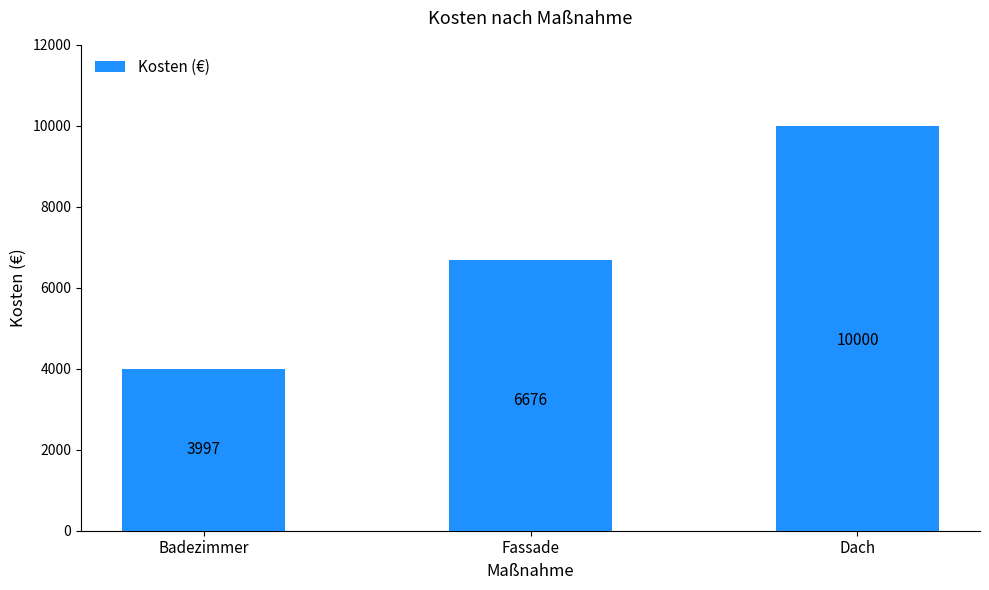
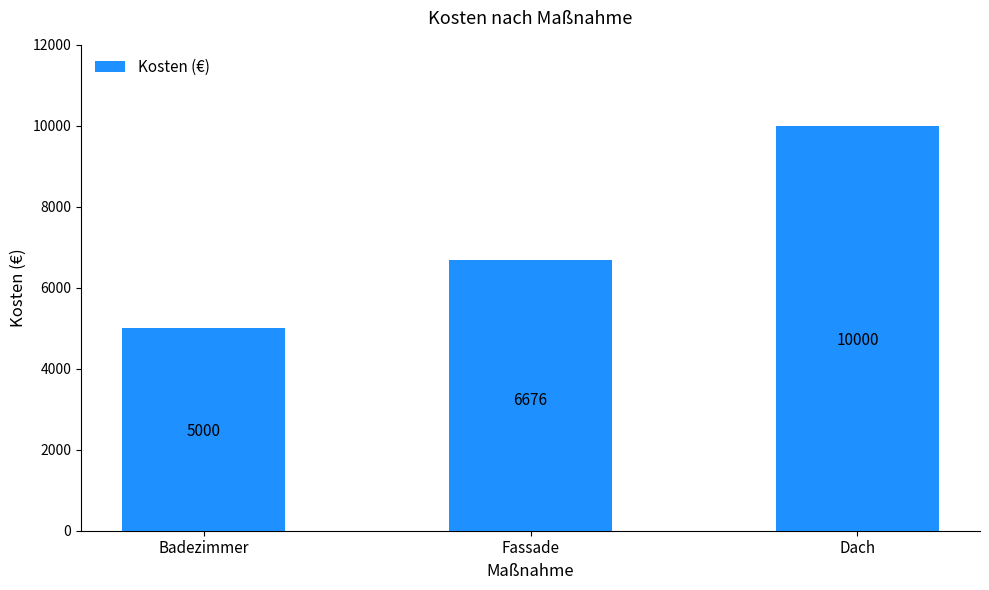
  {
-   "Badezimmer": 3997,
+   "Badezimmer": 5000,
    "Fassade": 6676,
    "Dach": 10000
  }
